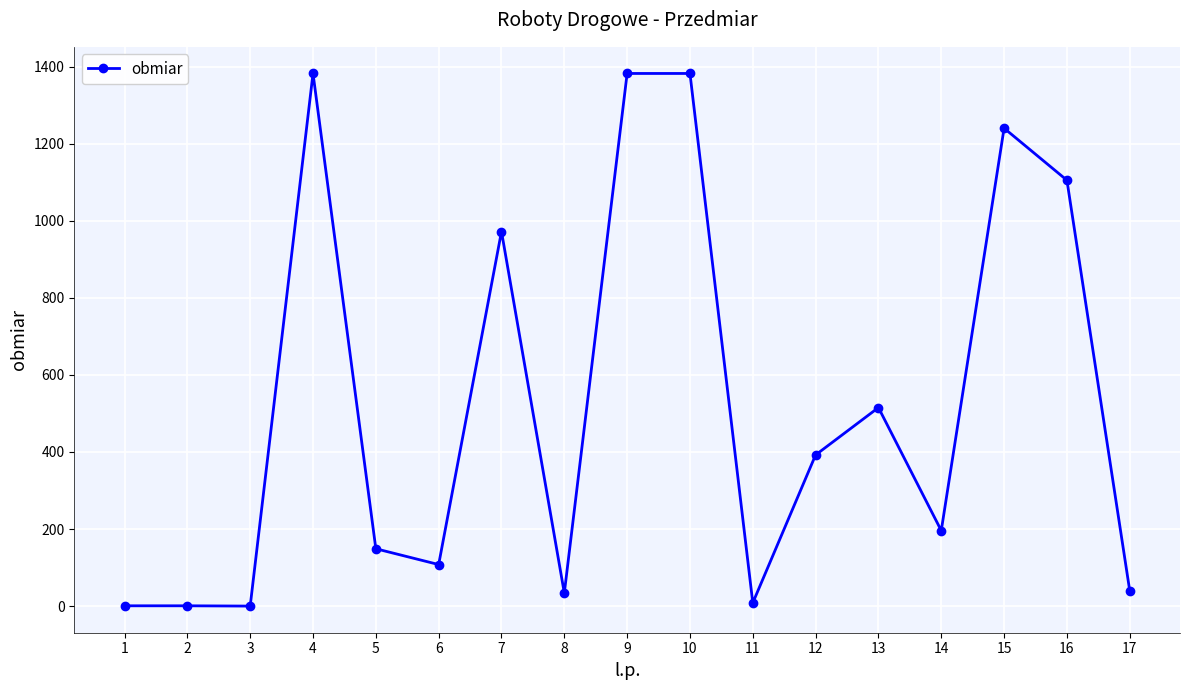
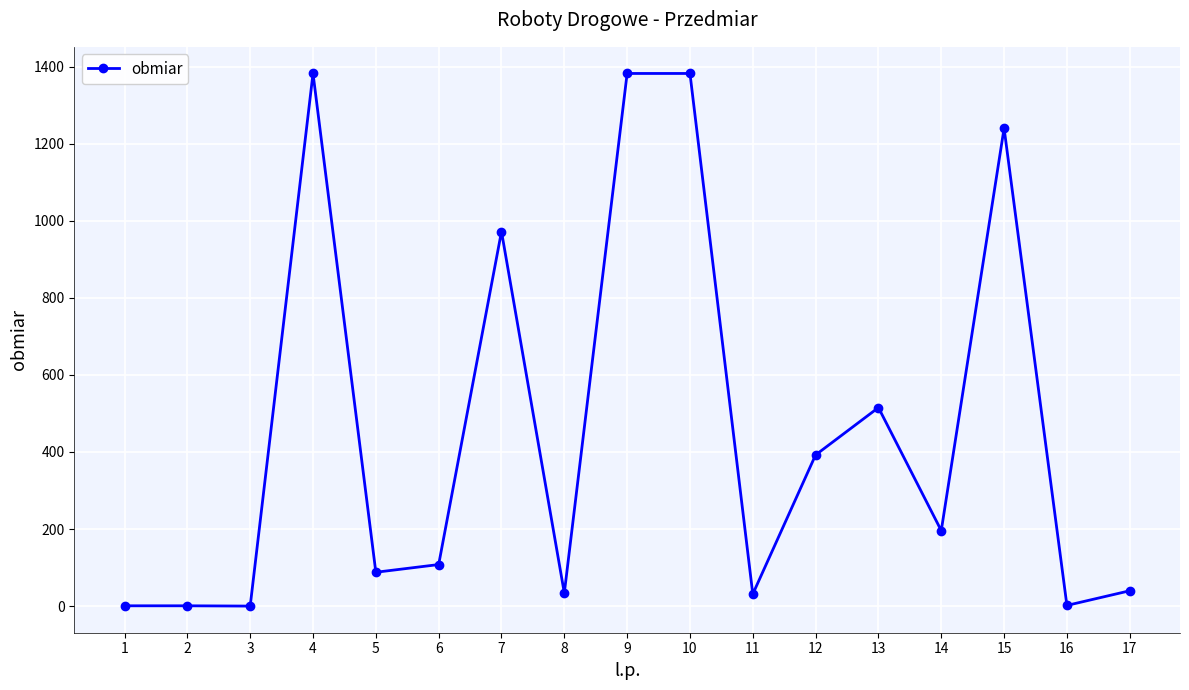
  {
    "1": 0,
    "2": 0,
    "3": 0,
    "4": 1380,
-   "5": 150,
+   "5": 90,
    "6": 110,
    "7": 970,
    "8": 30,
    "9": 1380,
    "10": 1380,
-   "11": 10,
+   "11": 30,
    "12": 390,
    "13": 520,
    "14": 200,
    "15": 1240,
-   "16": 1110,
+   "16": 0,
    "17": 40
  }
